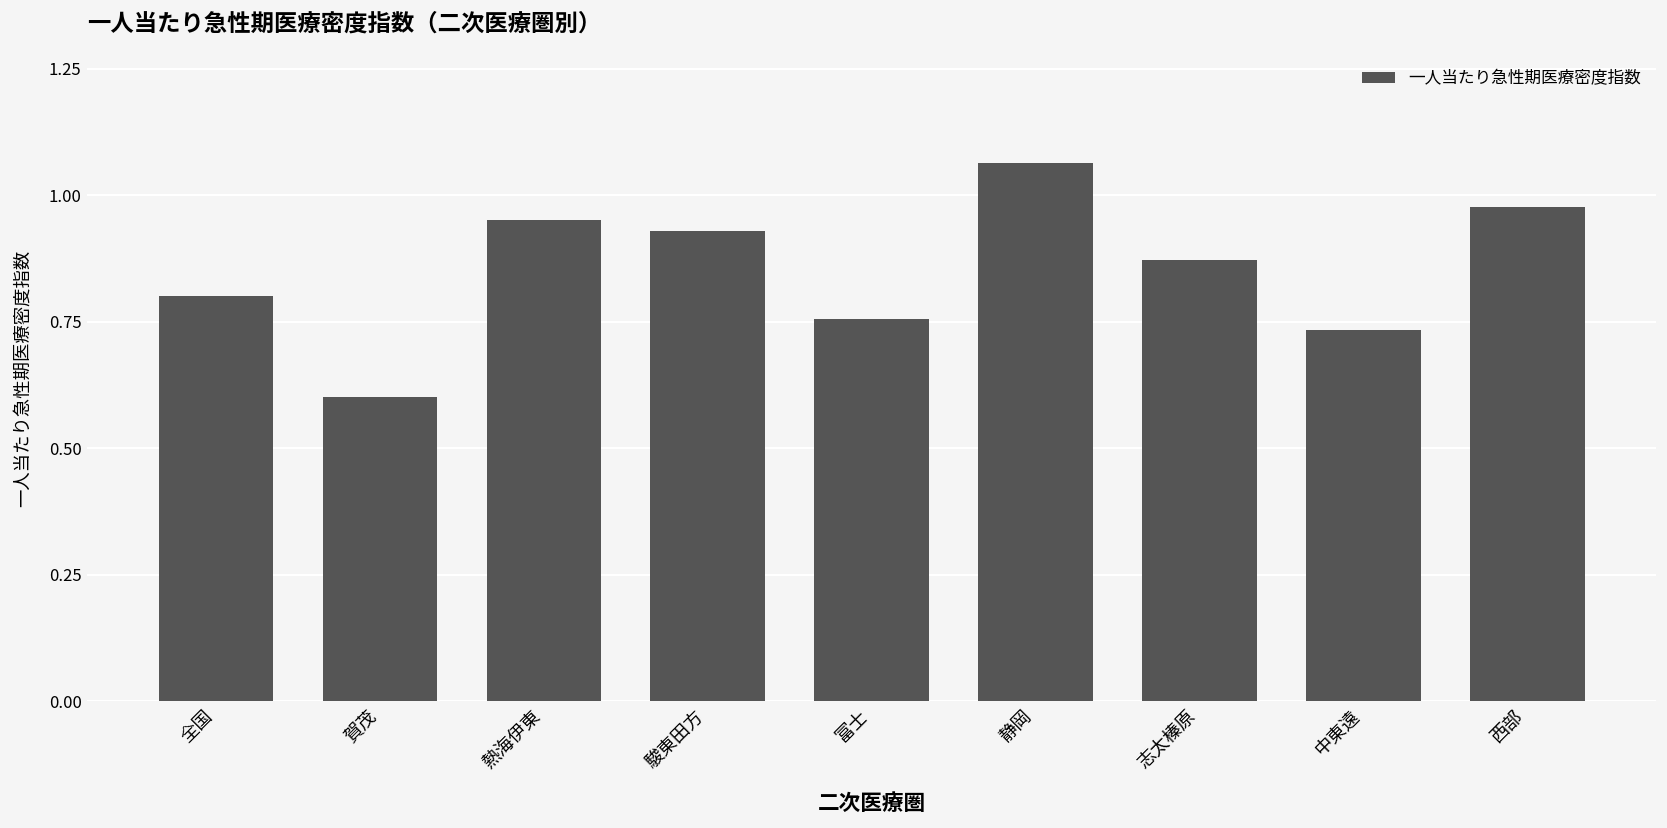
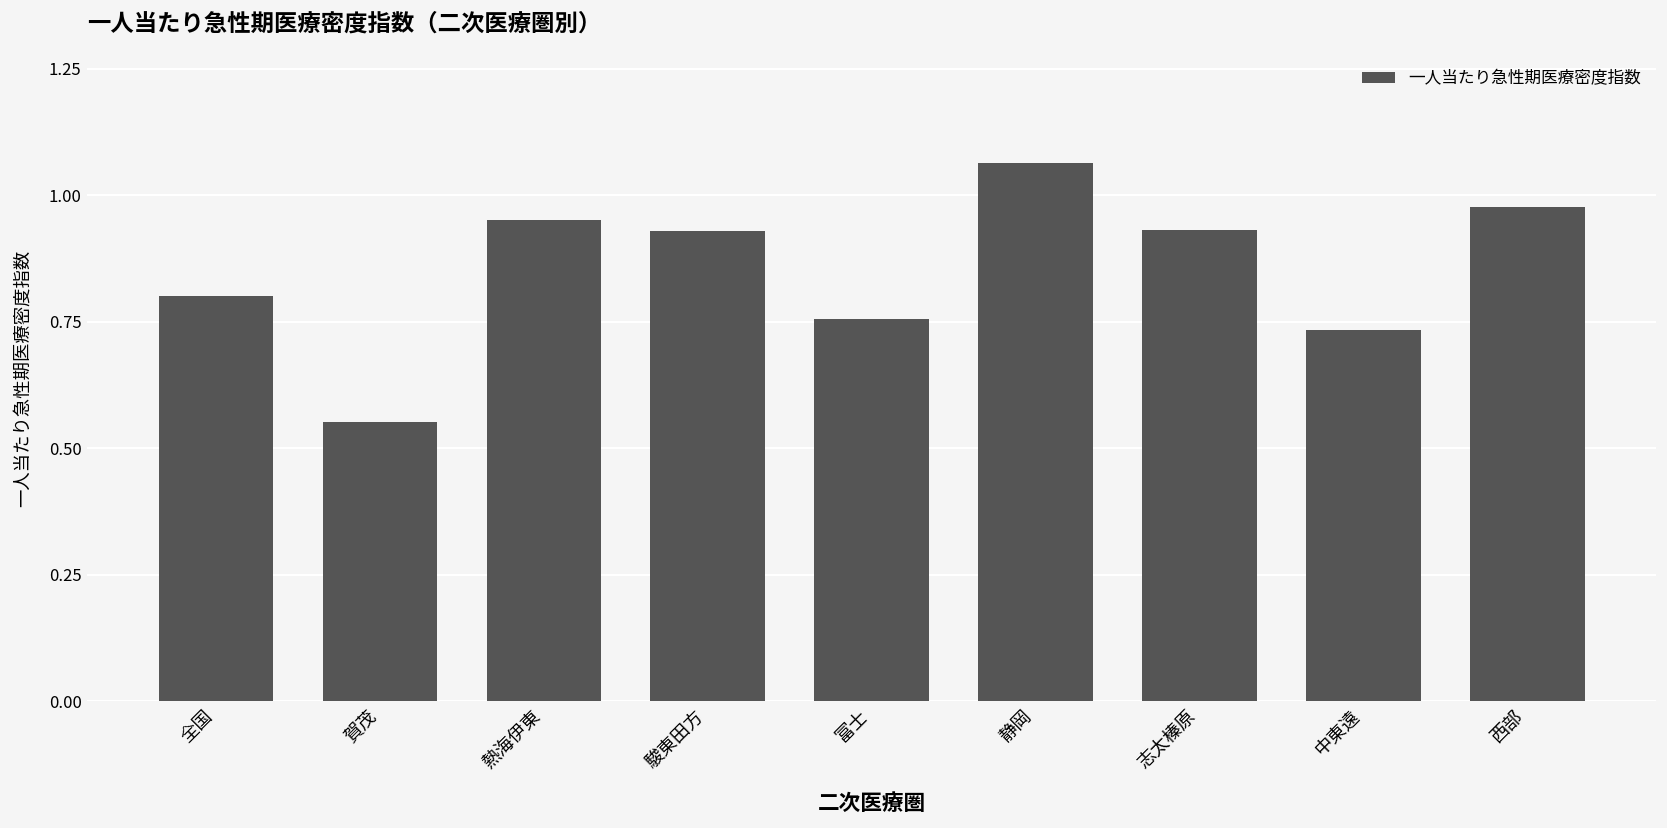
  {
    "全国": 0.80,
-   "賀茂": 0.60,
+   "賀茂": 0.55,
    "熱海伊東": 0.95,
    "駿東田方": 0.93,
    "富士": 0.75,
    "静岡": 1.06,
-   "志太榛原": 0.87,
+   "志太榛原": 0.93,
    "中東遠": 0.73,
    "西部": 0.98
  }
